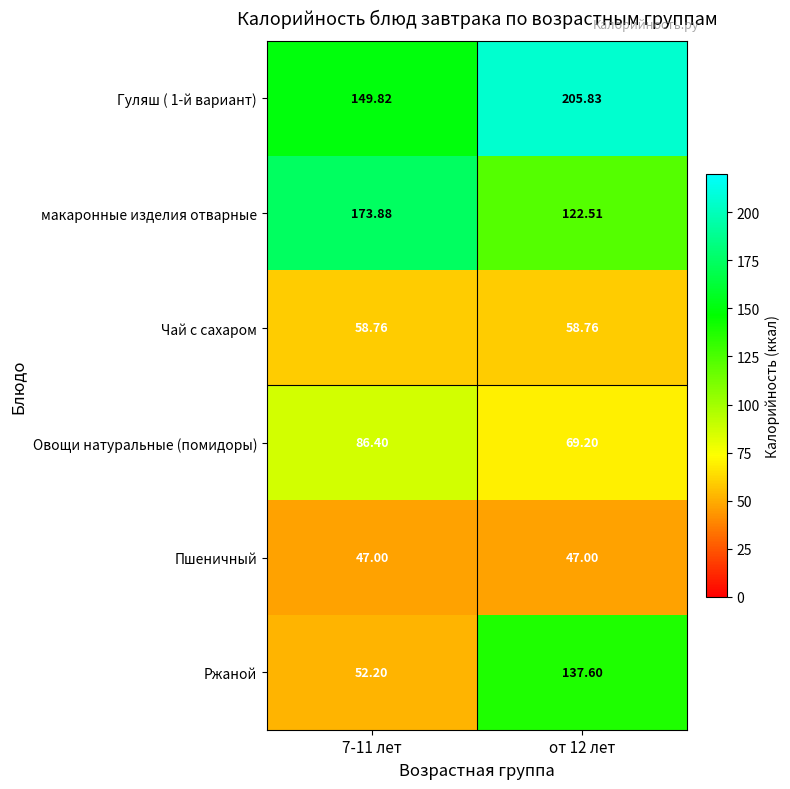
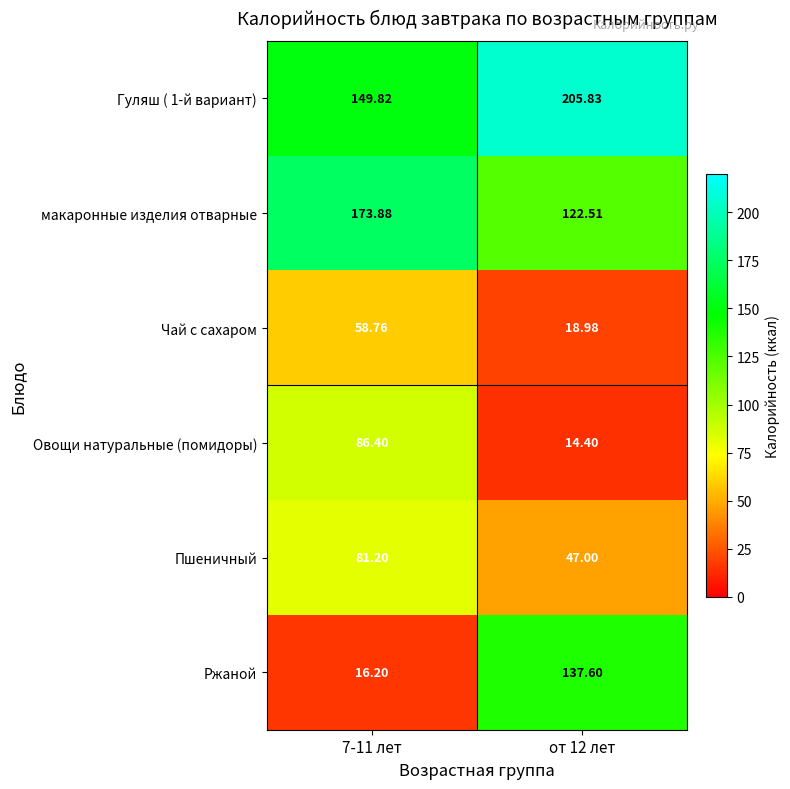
  {
    "Гуляш ( 1-й вариант)": {
      "7-11 лет": 149.82,
      "от 12 лет": 205.83
    },
    "макаронные изделия отварные": {
      "7-11 лет": 173.88,
      "от 12 лет": 122.51
    },
    "Чай с сахаром": {
      "7-11 лет": 58.76,
-     "от 12 лет": 58.76
+     "от 12 лет": 18.98
    },
    "Овощи натуральные (помидоры)": {
      "7-11 лет": 86.40,
-     "от 12 лет": 69.20
+     "от 12 лет": 14.40
    },
    "Пшеничный": {
-     "7-11 лет": 47.00,
+     "7-11 лет": 81.20,
      "от 12 лет": 47.00
    },
    "Ржаной": {
-     "7-11 лет": 52.20,
+     "7-11 лет": 16.20,
      "от 12 лет": 137.60
    }
  }
